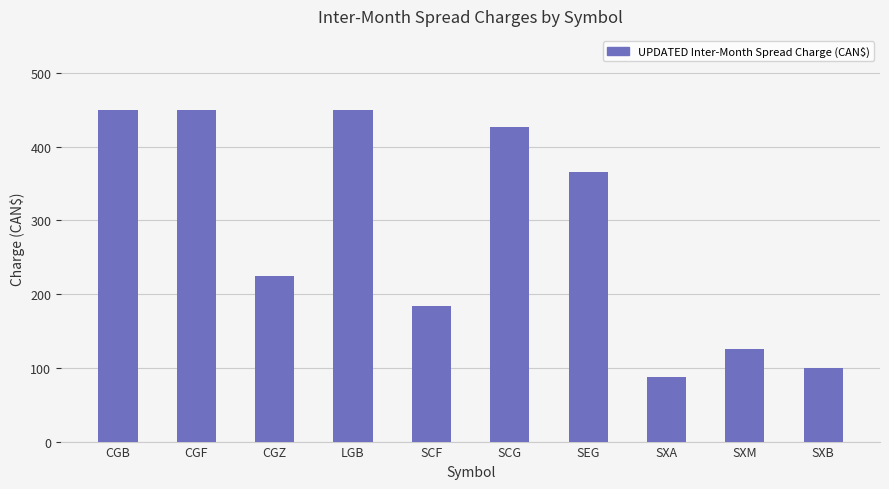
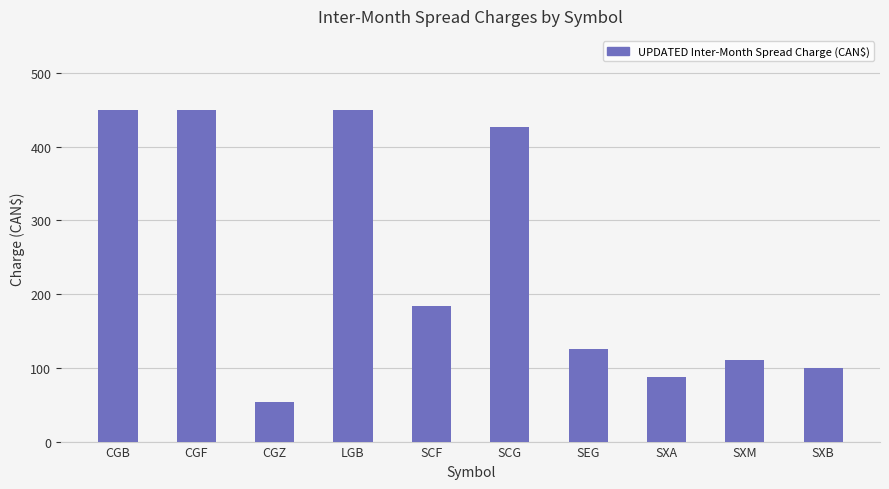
  {
    "CGB": 450,
    "CGF": 450,
-   "CGZ": 230,
+   "CGZ": 50,
    "LGB": 450,
    "SCF": 180,
    "SCG": 430,
-   "SEG": 370,
+   "SEG": 130,
    "SXA": 90,
-   "SXM": 130,
+   "SXM": 110,
    "SXB": 100
  }
